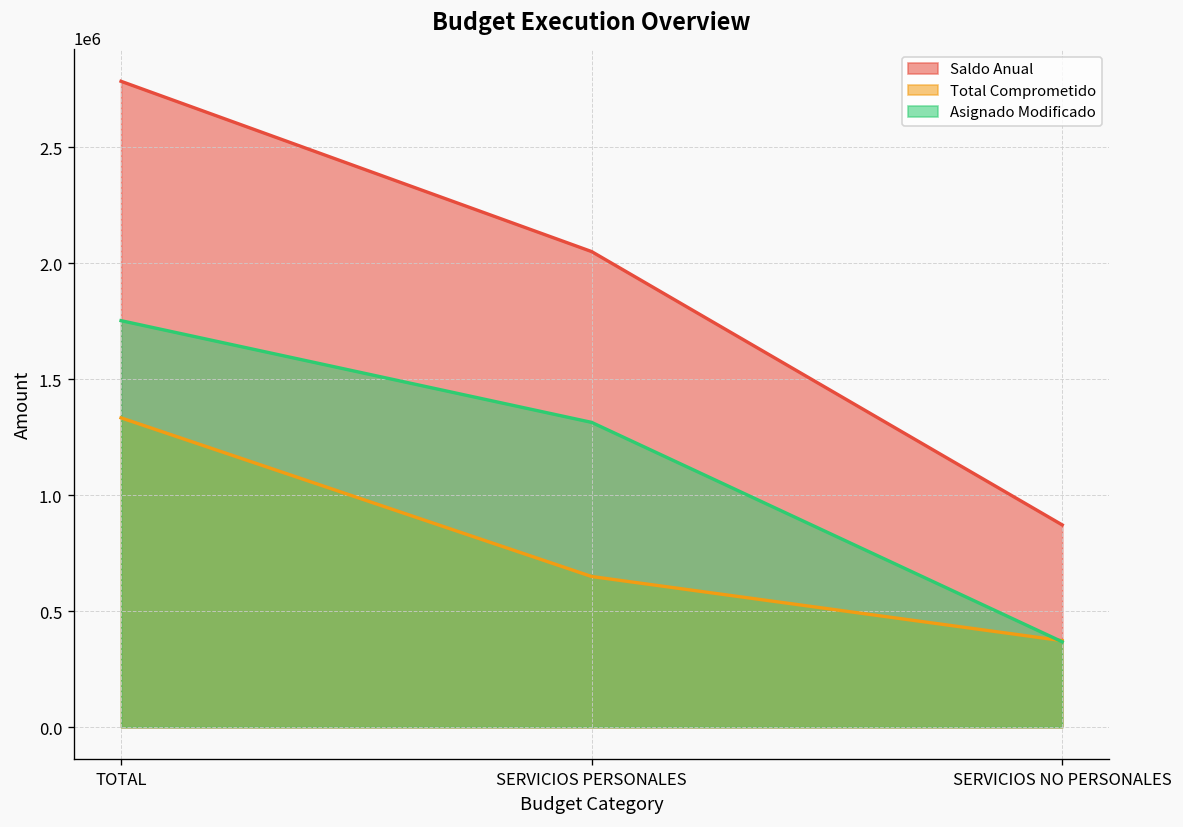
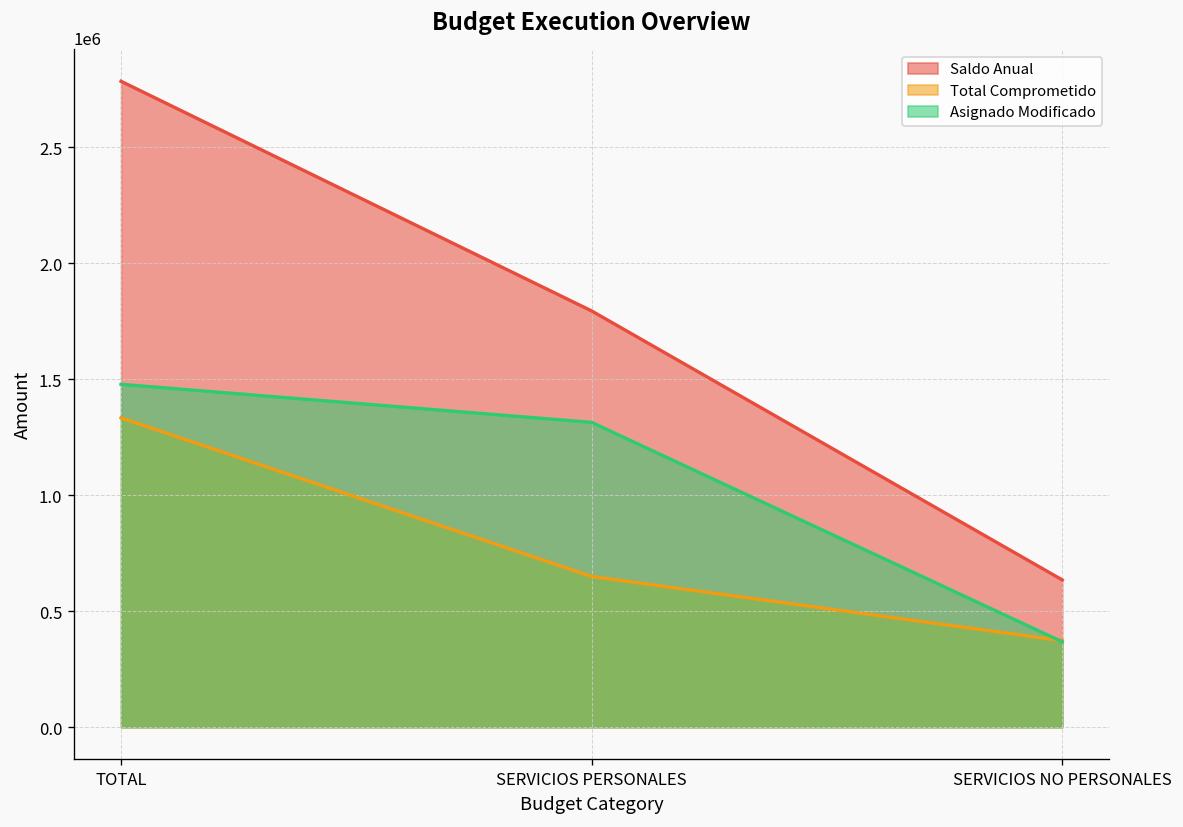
  {
    "Saldo Anual": {
      "TOTAL": 2780000,
-     "SERVICIOS PERSONALES": 2050000,
-     "SERVICIOS NO PERSONALES": 870000
+     "SERVICIOS PERSONALES": 1790000,
+     "SERVICIOS NO PERSONALES": 630000
    },
    "Total Comprometido": {
      "TOTAL": 1330000,
      "SERVICIOS PERSONALES": 650000
    },
    "Asignado Modificado": {
-     "TOTAL": 1750000,
+     "TOTAL": 1480000,
      "SERVICIOS PERSONALES": 1310000
    }
  }
